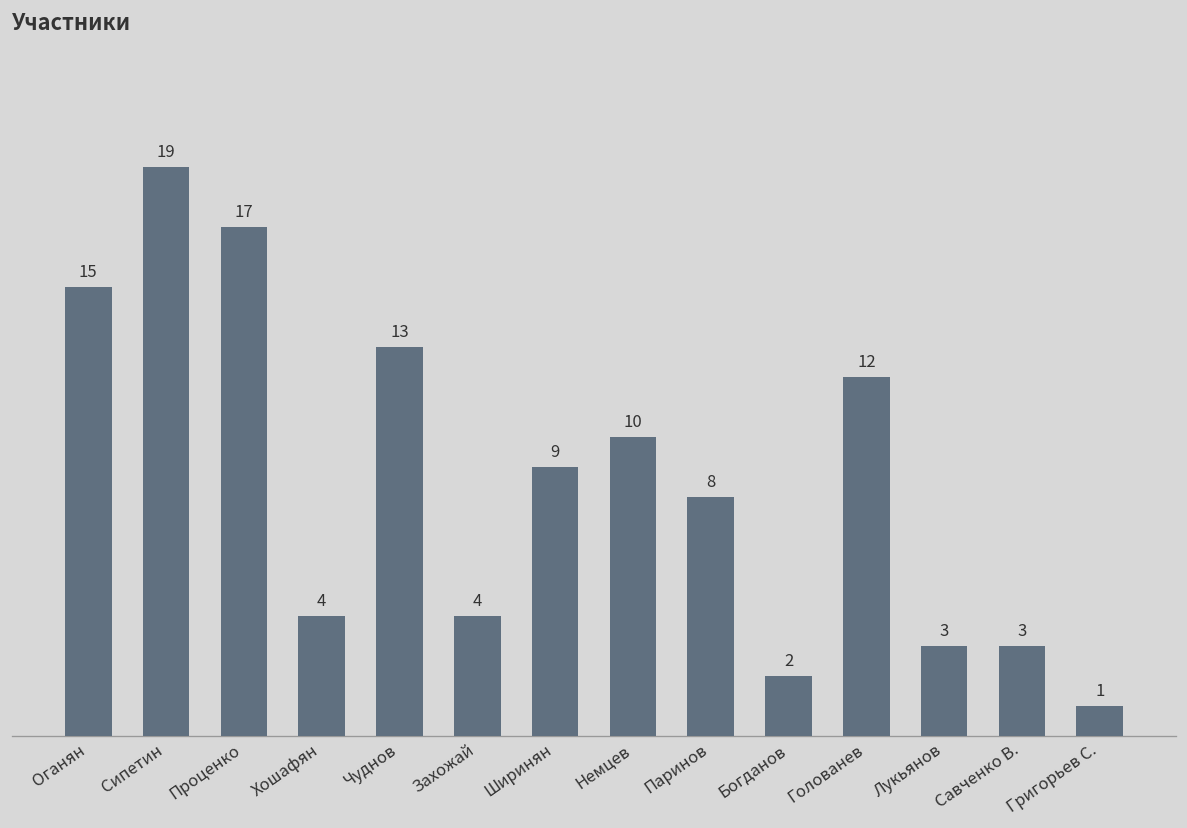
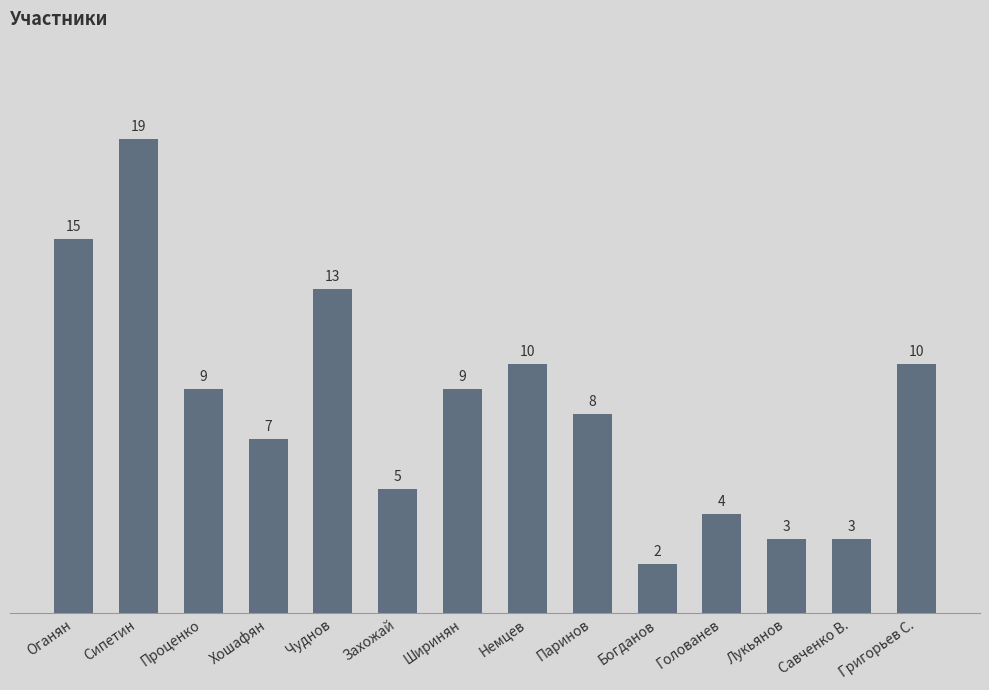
  {
    "Оганян": 15,
    "Сипетин": 19,
-   "Проценко": 17,
-   "Хошафян": 4,
+   "Проценко": 9,
+   "Хошафян": 7,
    "Чуднов": 13,
-   "Захожай": 4,
+   "Захожай": 5,
    "Ширинян": 9,
    "Немцев": 10,
    "Паринов": 8,
    "Богданов": 2,
-   "Голованев": 12,
+   "Голованев": 4,
    "Лукьянов": 3,
    "Савченко В.": 3,
-   "Григорьев С.": 1
+   "Григорьев С.": 10
  }
